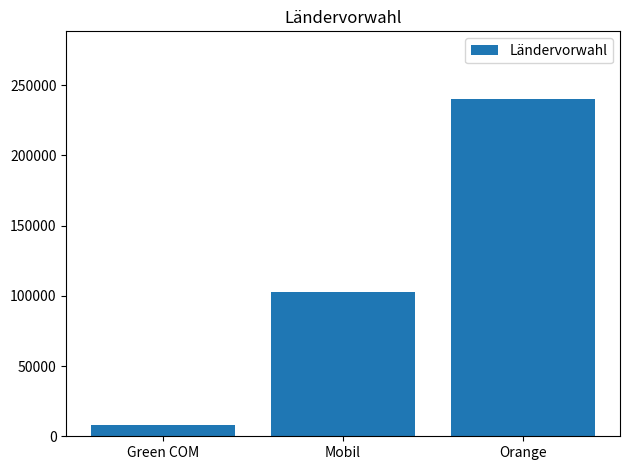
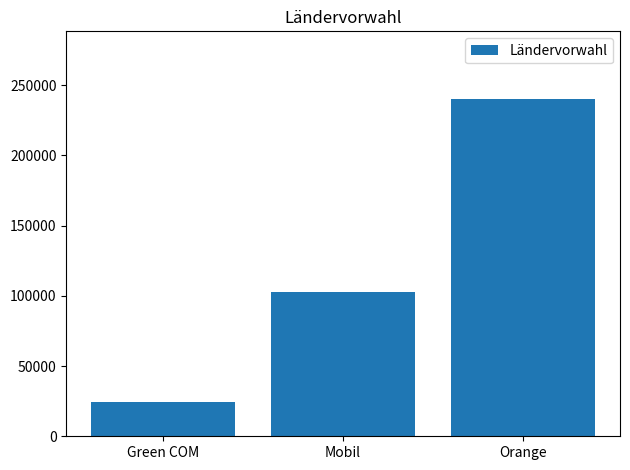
  {
-   "Green COM": 8000,
+   "Green COM": 24000,
    "Mobil": 103000,
    "Orange": 240000
  }
